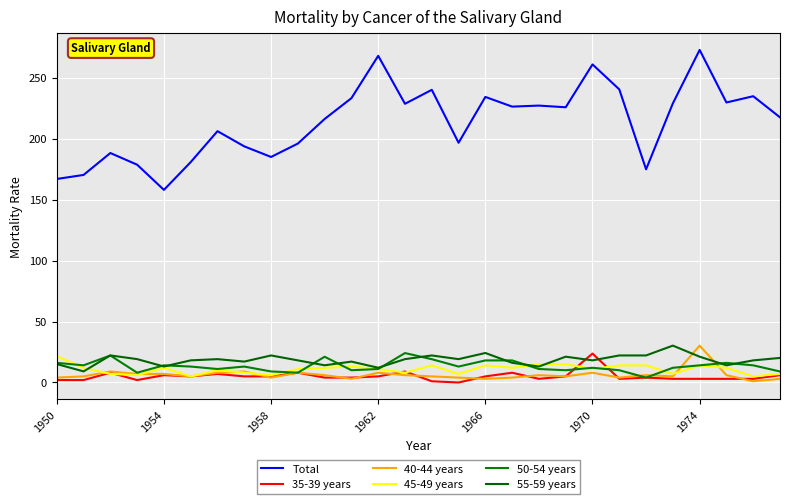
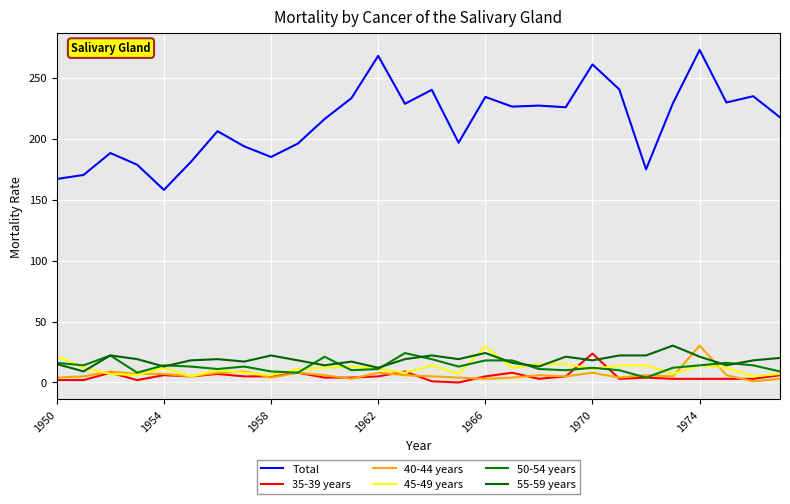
  {
    "Total": {
      "1950": 167,
      "1954": 158,
      "1958": 185,
      "1962": 268,
      "1966": 234,
      "1970": 261,
      "1974": 273
    },
    "35-39 years": {
      "1962": 5,
      "1970": 24,
      "1974": 3
    },
    "40-44 years": {
      "1962": 8,
      "1970": 8,
      "1974": 30
    },
    "45-49 years": {
      "1950": 22,
-     "1966": 14
+     "1966": 30
    }
  }
